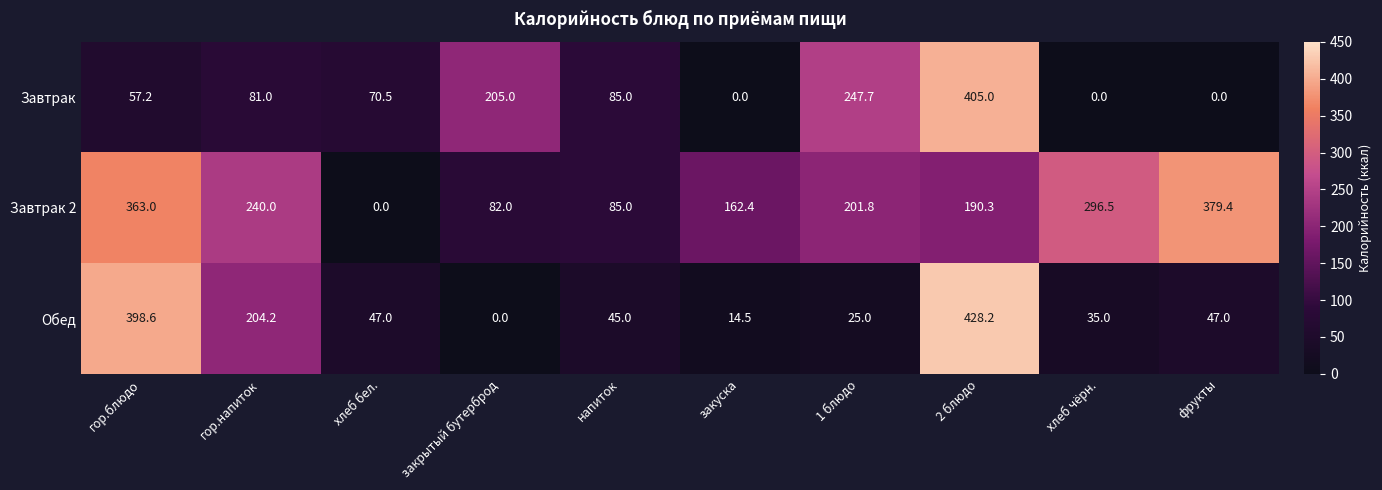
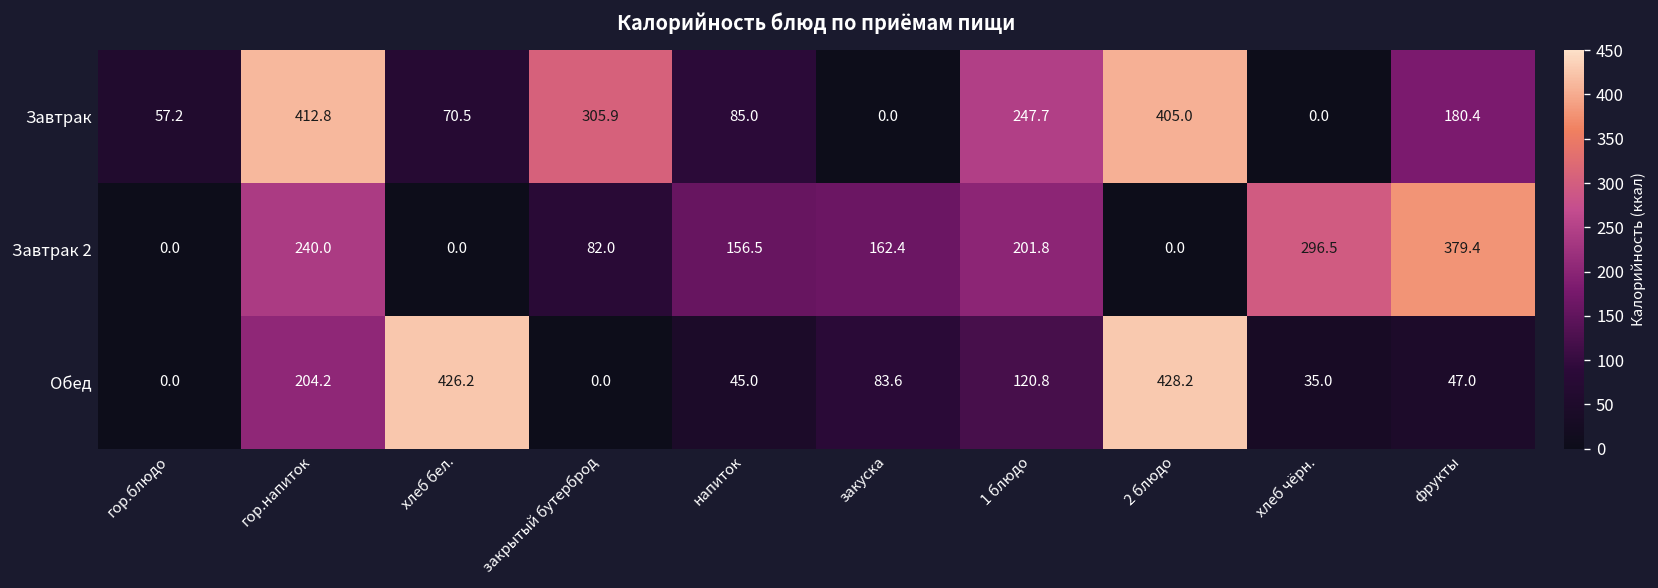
  {
    "Завтрак": {
      "гор.блюдо": 57.2,
-     "гор.напиток": 81.0,
+     "гор.напиток": 412.8,
      "хлеб бел.": 70.5,
-     "закрытый бутерброд": 205.0,
+     "закрытый бутерброд": 305.9,
      "напиток": 85.0,
      "закуска": 0.0,
      "1 блюдо": 247.7,
      "2 блюдо": 405.0,
      "хлеб чёрн.": 0.0,
-     "фрукты": 0.0
+     "фрукты": 180.4
    },
    "Завтрак 2": {
-     "гор.блюдо": 363.0,
+     "гор.блюдо": 0.0,
      "гор.напиток": 240.0,
      "хлеб бел.": 0.0,
      "закрытый бутерброд": 82.0,
-     "напиток": 85.0,
+     "напиток": 156.5,
      "закуска": 162.4,
      "1 блюдо": 201.8,
-     "2 блюдо": 190.3,
+     "2 блюдо": 0.0,
      "хлеб чёрн.": 296.5,
      "фрукты": 379.4
    },
    "Обед": {
-     "гор.блюдо": 398.6,
+     "гор.блюдо": 0.0,
      "гор.напиток": 204.2,
-     "хлеб бел.": 47.0,
+     "хлеб бел.": 426.2,
      "закрытый бутерброд": 0.0,
      "напиток": 45.0,
-     "закуска": 14.5,
-     "1 блюдо": 25.0,
+     "закуска": 83.6,
+     "1 блюдо": 120.8,
      "2 блюдо": 428.2,
      "хлеб чёрн.": 35.0,
      "фрукты": 47.0
    }
  }
